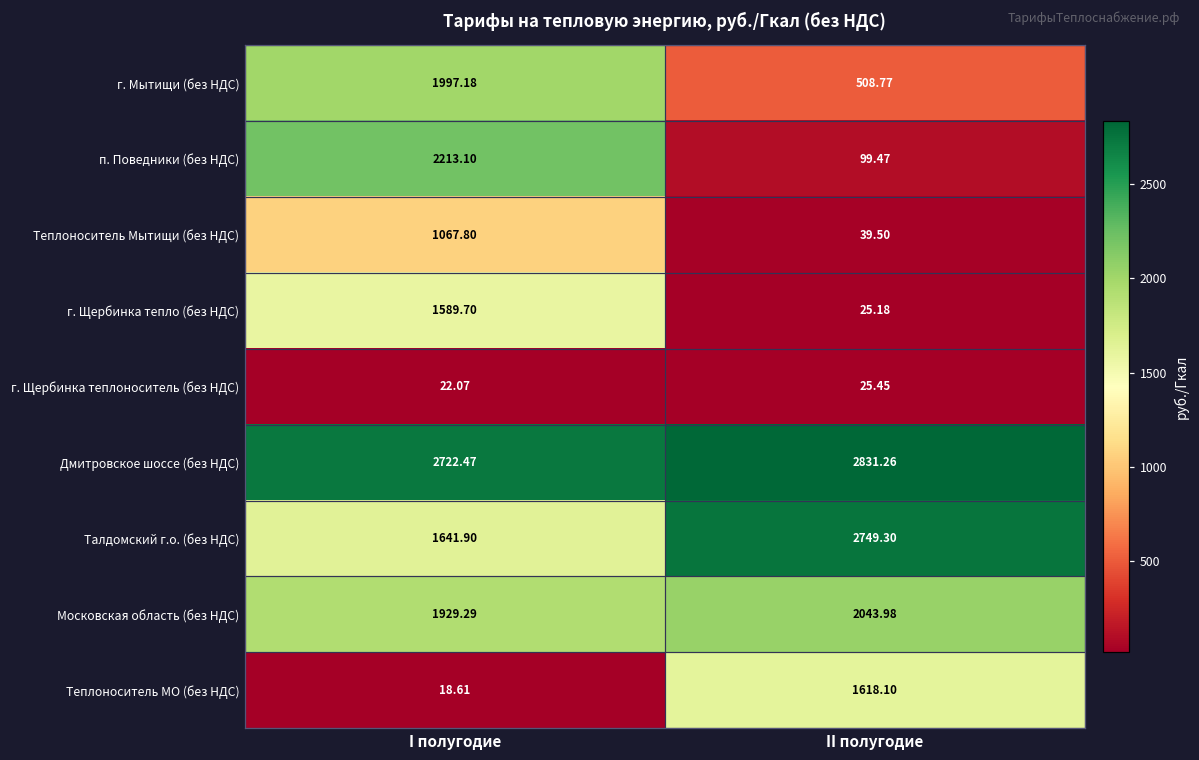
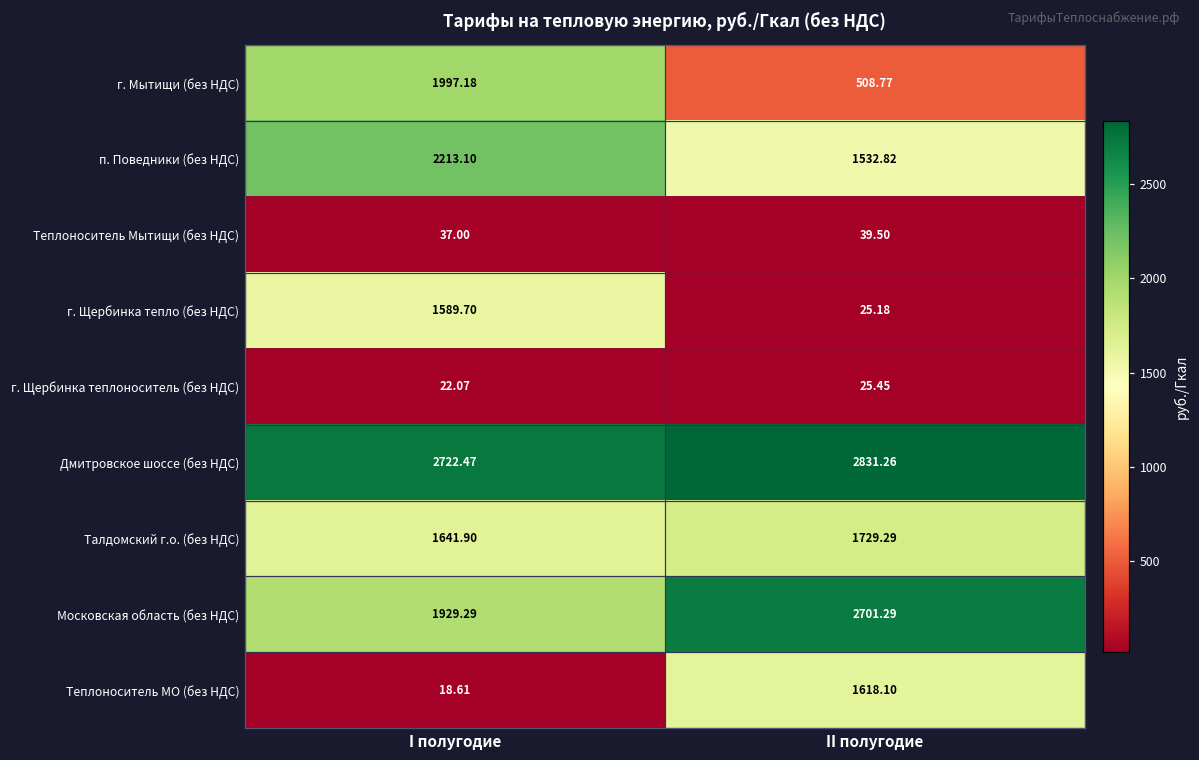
  {
    "г. Мытищи (без НДС)": {
      "I полугодие": 1997.18,
      "II полугодие": 508.77
    },
    "п. Поведники (без НДС)": {
      "I полугодие": 2213.10,
-     "II полугодие": 99.47
+     "II полугодие": 1532.82
    },
    "Теплоноситель Мытищи (без НДС)": {
-     "I полугодие": 1067.80,
+     "I полугодие": 37.00,
      "II полугодие": 39.50
    },
    "г. Щербинка тепло (без НДС)": {
      "I полугодие": 1589.70,
      "II полугодие": 25.18
    },
    "г. Щербинка теплоноситель (без НДС)": {
      "I полугодие": 22.07,
      "II полугодие": 25.45
    },
    "Дмитровское шоссе (без НДС)": {
      "I полугодие": 2722.47,
      "II полугодие": 2831.26
    },
    "Талдомский г.о. (без НДС)": {
      "I полугодие": 1641.90,
-     "II полугодие": 2749.30
+     "II полугодие": 1729.29
    },
    "Московская область (без НДС)": {
      "I полугодие": 1929.29,
-     "II полугодие": 2043.98
+     "II полугодие": 2701.29
    },
    "Теплоноситель МО (без НДС)": {
      "I полугодие": 18.61,
      "II полугодие": 1618.10
    }
  }
